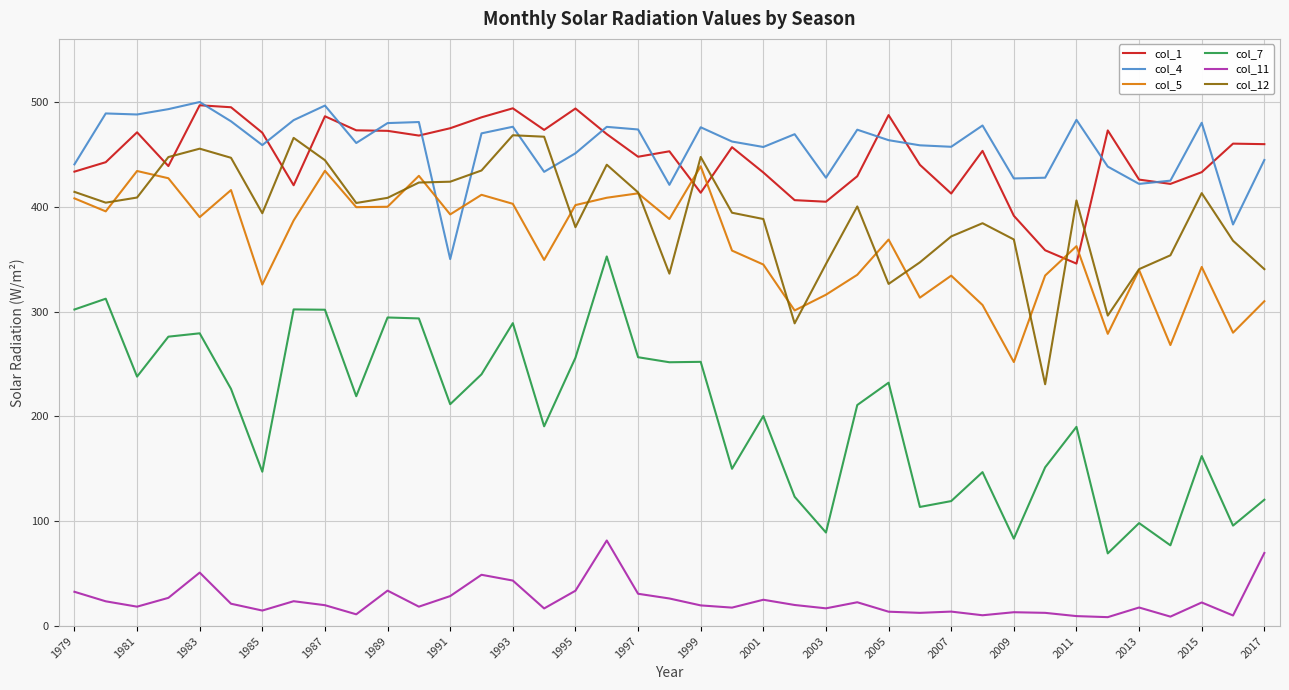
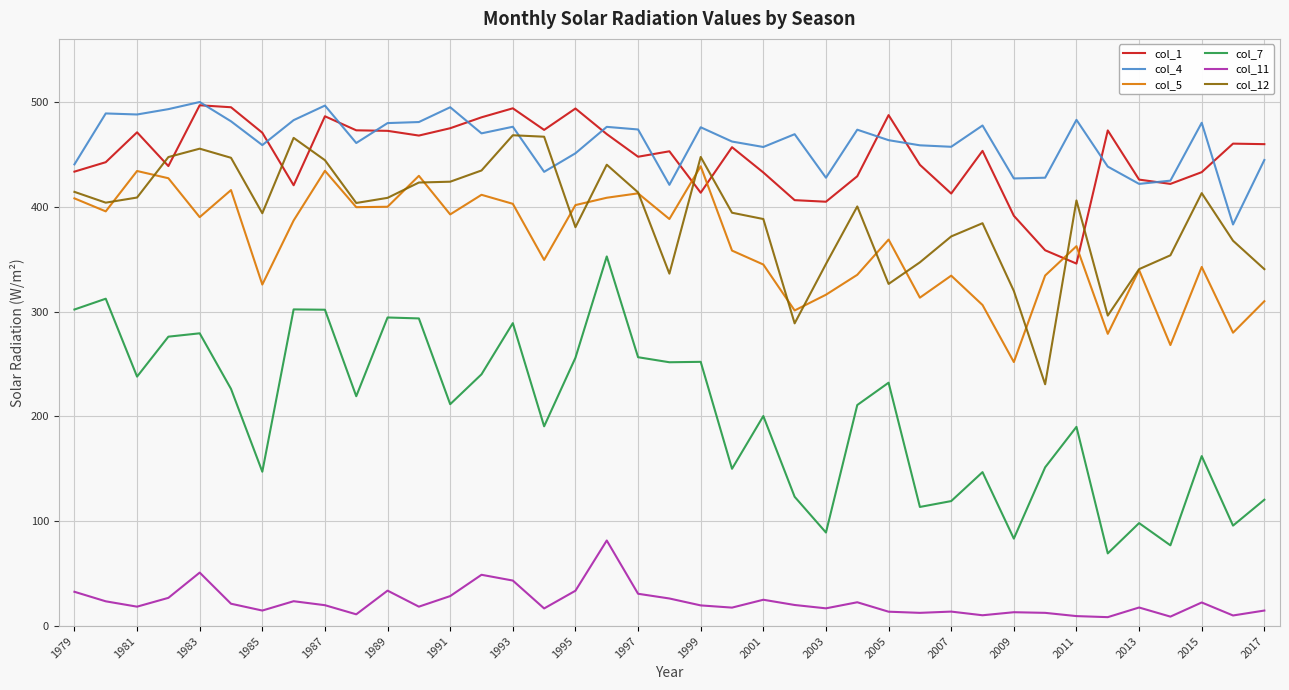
  {
    "col_1": {
      "1979": 433,
      "1981": 471,
      "1983": 497,
      "1985": 471,
      "1987": 486,
      "1989": 472,
      "1991": 475,
      "1993": 494,
      "1995": 494,
      "1997": 448,
      "1999": 413,
      "2001": 433,
      "2003": 405,
      "2005": 487,
      "2007": 413,
      "2009": 391,
      "2011": 346,
      "2013": 426,
      "2015": 433,
      "2017": 460
    },
    "col_4": {
      "1979": 440,
      "1981": 488,
      "1983": 500,
      "1985": 459,
      "1987": 496,
      "1989": 480,
-     "1991": 350,
+     "1991": 495,
      "1993": 476,
      "1995": 451,
      "1997": 474,
      "1999": 476,
      "2001": 457,
      "2003": 428,
      "2005": 463,
      "2007": 457,
      "2009": 427,
      "2011": 483,
      "2013": 422,
      "2015": 480,
      "2017": 445
    },
    "col_5": {
      "1979": 408,
      "1981": 434,
      "1983": 390,
      "1985": 326,
      "1987": 434,
      "1989": 400,
      "1991": 393,
      "1993": 403,
      "1995": 402,
      "1999": 439,
      "2001": 345,
      "2003": 316,
      "2005": 369,
      "2007": 334,
      "2009": 252,
      "2011": 362,
      "2015": 343,
      "2017": 310
    },
    "col_7": {
      "1979": 302,
      "1981": 238,
      "1983": 279,
      "1985": 147,
      "1987": 302,
      "1989": 294,
      "1991": 212,
      "1993": 289,
      "1995": 256,
      "1997": 256,
      "1999": 252,
      "2001": 200,
      "2003": 89,
      "2005": 232,
      "2007": 119,
      "2009": 83,
      "2011": 190,
      "2013": 98,
      "2015": 162,
      "2017": 121
    },
    "col_11": {
      "1979": 33,
      "1981": 19,
      "1983": 51,
      "1985": 15,
      "1987": 20,
      "1989": 34,
      "1991": 29,
      "1993": 43,
      "1995": 34,
      "1997": 31,
      "1999": 20,
      "2001": 25,
      "2003": 17,
      "2005": 14,
      "2007": 14,
      "2009": 13,
      "2011": 10,
      "2013": 18,
      "2015": 23,
-     "2017": 70
+     "2017": 15
    },
    "col_12": {
      "1979": 414,
      "1981": 409,
      "1983": 455,
      "1985": 394,
      "1987": 444,
      "1989": 408,
      "1991": 424,
      "1993": 468,
      "1995": 380,
      "1999": 447,
      "2001": 388,
      "2003": 345,
      "2005": 326,
      "2007": 372,
-     "2009": 369,
+     "2009": 320,
      "2011": 406,
      "2015": 413,
      "2017": 340
    }
  }
